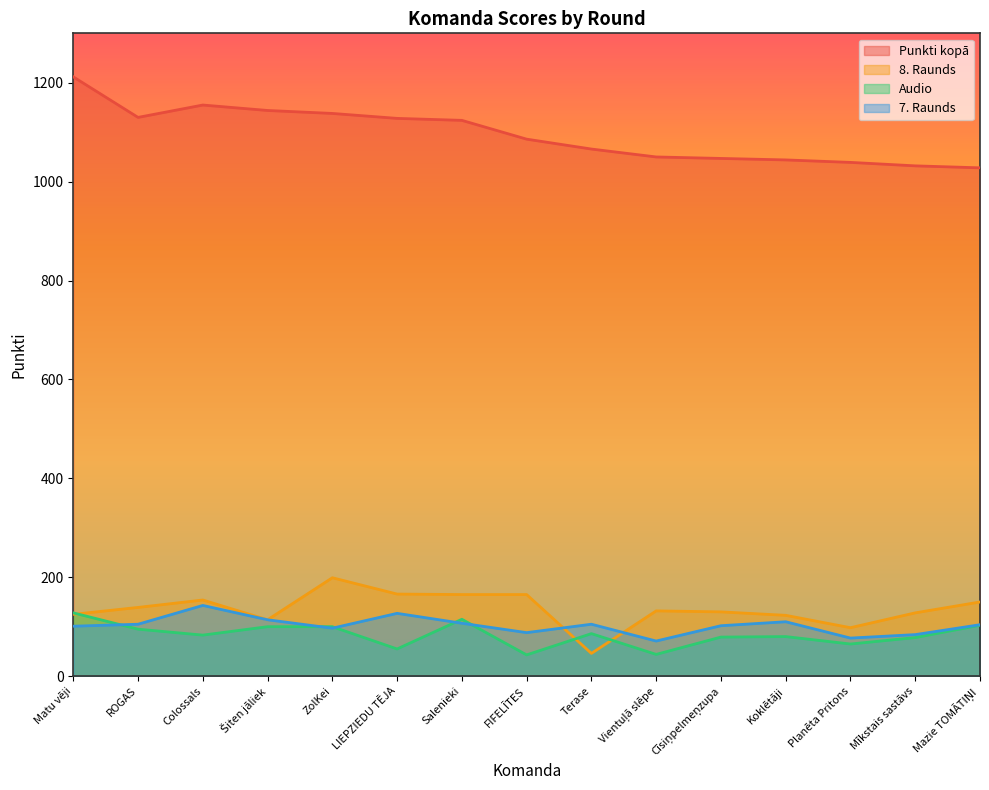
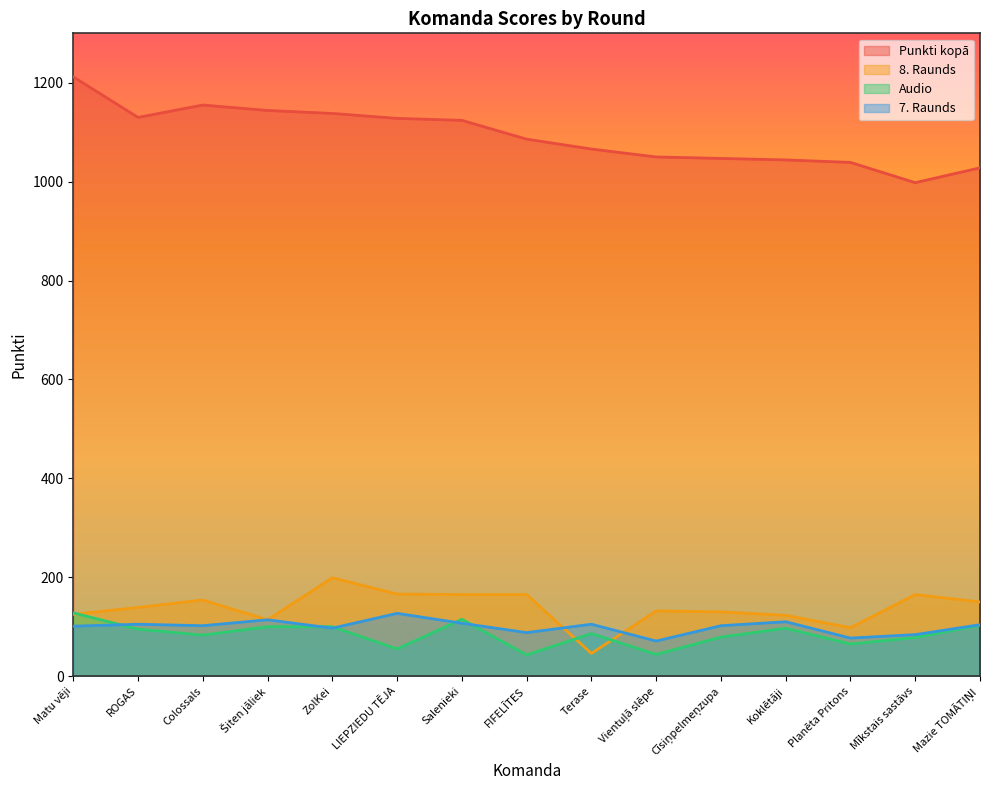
  {
    "Punkti kopā": {
      "Matu vēji": 1210,
      "ROGAS": 1130,
      "Colossals": 1160,
      "Šiten jāliek": 1140,
      "ZolKei": 1140,
      "LIEPZIEDU TĒJA": 1130,
      "Salenieki": 1120,
      "FIFELĪTES": 1090,
      "Terase": 1070,
      "Vientuļā slēpe": 1050,
      "Cīsiņpelmeņzupa": 1050,
      "Koklētāji": 1040,
      "Planēta Pritons": 1040,
-     "Mīkstais sastāvs": 1030,
+     "Mīkstais sastāvs": 1000,
      "Mazie TOMĀTIŅI": 1030
    },
    "8. Raunds": {
      "ROGAS": 140,
      "Colossals": 150,
      "ZolKei": 200,
      "LIEPZIEDU TĒJA": 170,
      "Salenieki": 170,
      "FIFELĪTES": 170,
      "Terase": 50,
      "Vientuļā slēpe": 130,
      "Cīsiņpelmeņzupa": 130,
      "Koklētāji": 120,
      "Planēta Pritons": 100,
-     "Mīkstais sastāvs": 130,
+     "Mīkstais sastāvs": 170,
      "Mazie TOMĀTIŅI": 150
    },
    "Audio": {
      "ROGAS": 100,
      "Colossals": 80,
      "Šiten jāliek": 100,
      "LIEPZIEDU TĒJA": 60,
      "Salenieki": 120,
      "FIFELĪTES": 40,
      "Terase": 90,
      "Vientuļā slēpe": 40,
      "Cīsiņpelmeņzupa": 80,
-     "Koklētāji": 80,
+     "Koklētāji": 100,
      "Planēta Pritons": 70,
      "Mīkstais sastāvs": 80
    },
    "7. Raunds": {
      "Matu vēji": 100,
      "ROGAS": 110,
-     "Colossals": 140,
+     "Colossals": 100,
      "LIEPZIEDU TĒJA": 130,
      "Salenieki": 110,
      "FIFELĪTES": 90,
      "Terase": 110,
      "Vientuļā slēpe": 70,
      "Cīsiņpelmeņzupa": 100,
      "Koklētāji": 110,
      "Planēta Pritons": 80,
      "Mīkstais sastāvs": 80
    }
  }
